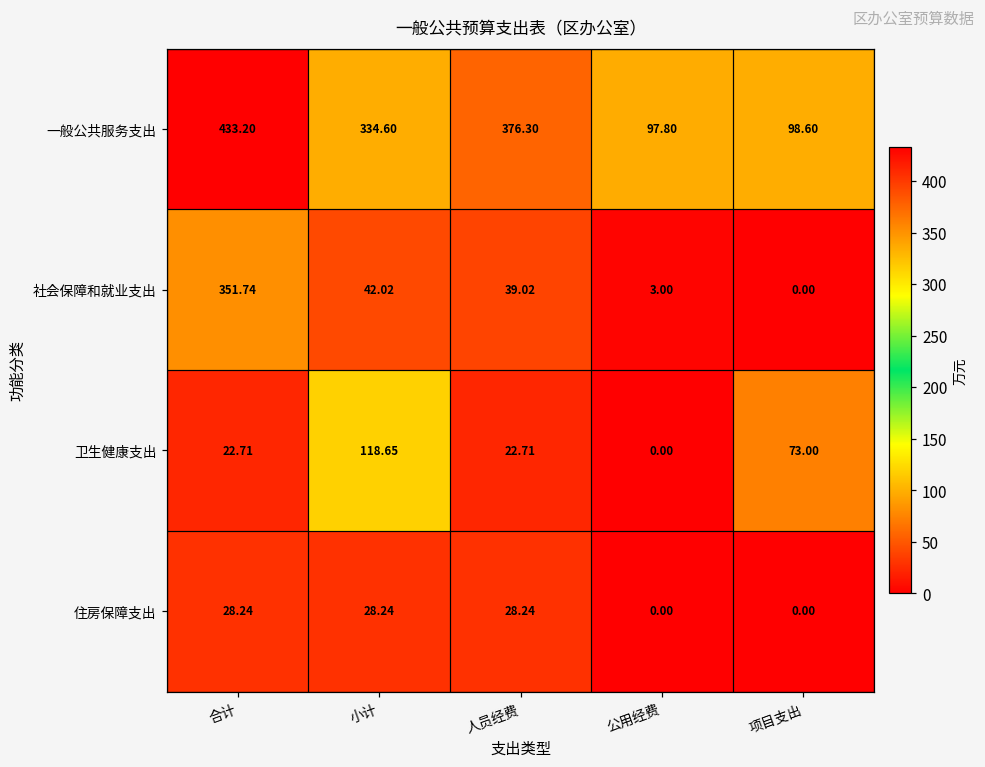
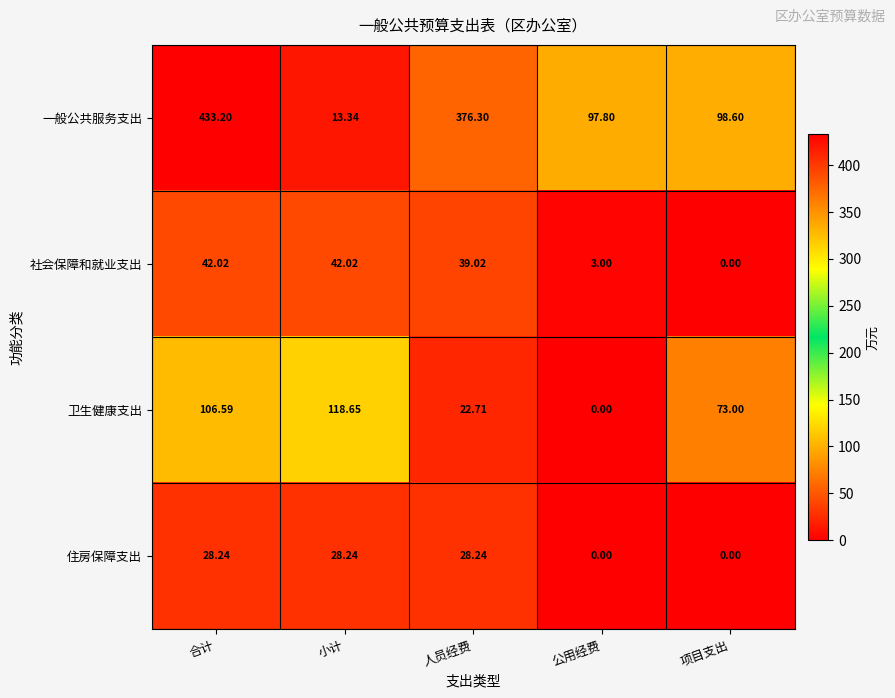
  {
    "一般公共服务支出": {
      "合计": 433.20,
-     "小计": 334.60,
+     "小计": 13.34,
      "人员经费": 376.30,
      "公用经费": 97.80,
      "项目支出": 98.60
    },
    "社会保障和就业支出": {
-     "合计": 351.74,
+     "合计": 42.02,
      "小计": 42.02,
      "人员经费": 39.02,
      "公用经费": 3.00,
      "项目支出": 0.00
    },
    "卫生健康支出": {
-     "合计": 22.71,
+     "合计": 106.59,
      "小计": 118.65,
      "人员经费": 22.71,
      "公用经费": 0.00,
      "项目支出": 73.00
    },
    "住房保障支出": {
      "合计": 28.24,
      "小计": 28.24,
      "人员经费": 28.24,
      "公用经费": 0.00,
      "项目支出": 0.00
    }
  }
